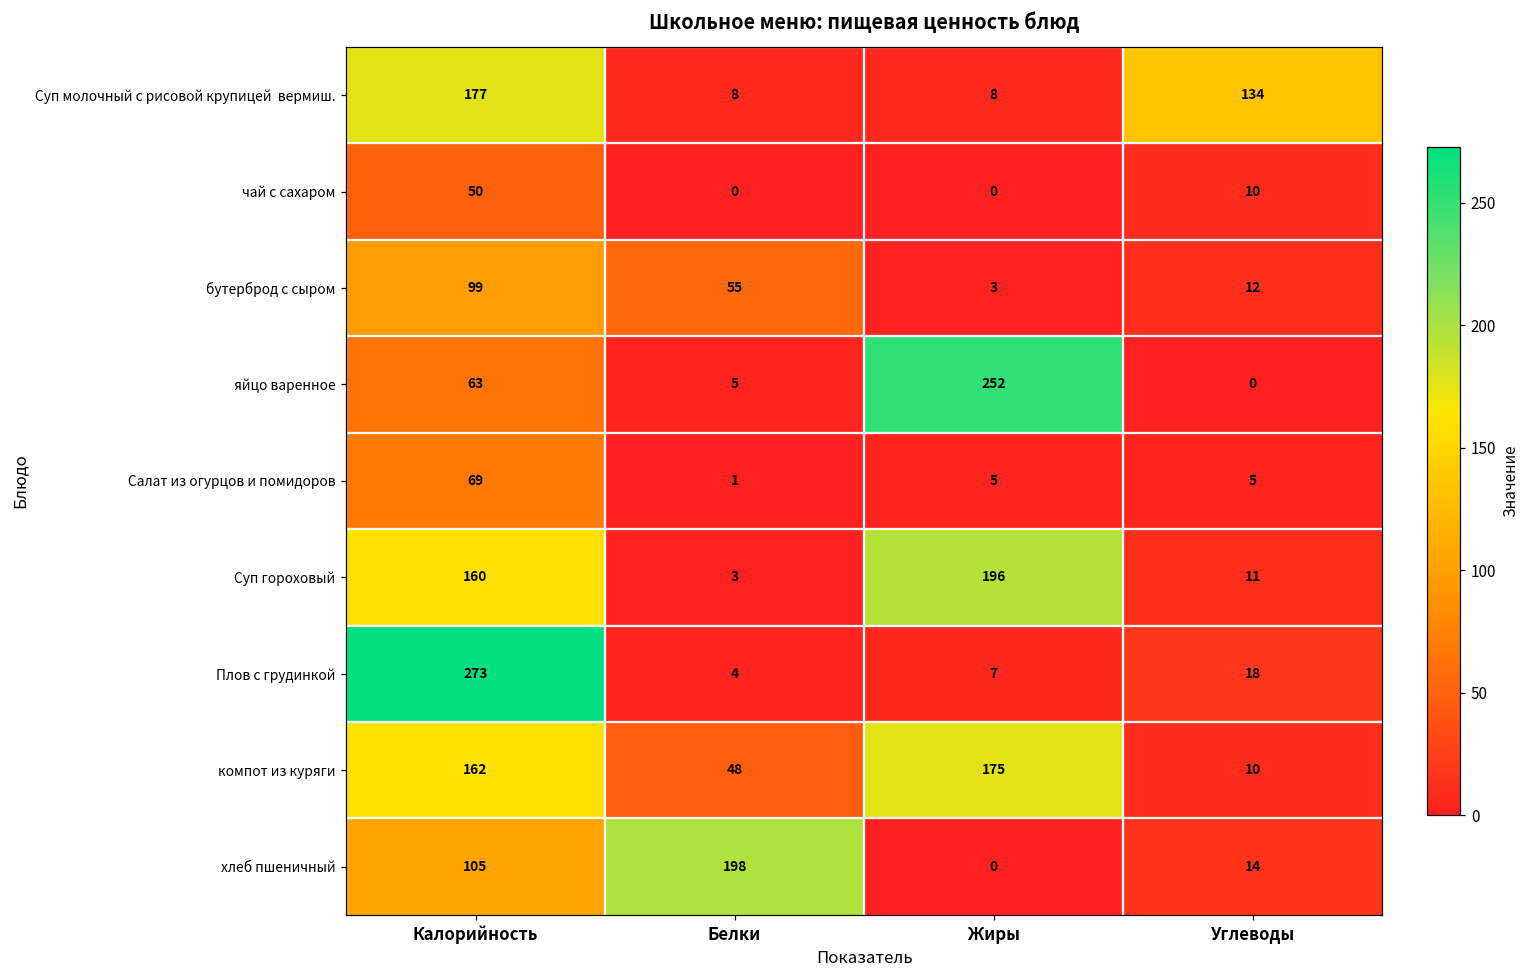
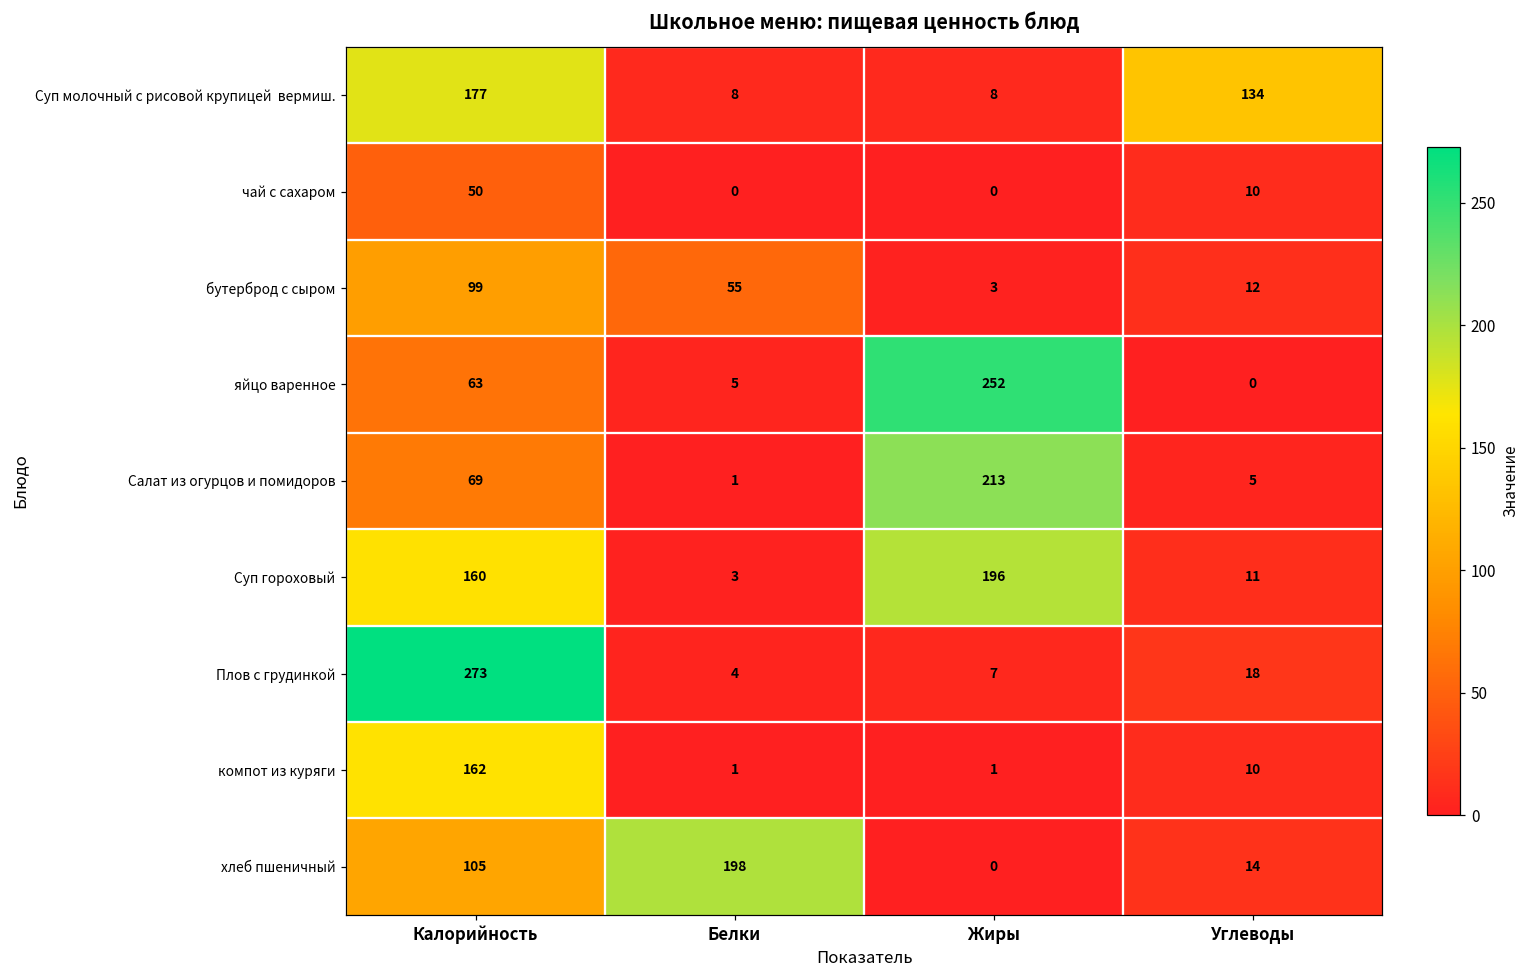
  {
    "Суп молочный с рисовой крупицей вермиш.": {
      "Калорийность": 177,
      "Белки": 8,
      "Жиры": 8,
      "Углеводы": 134
    },
    "чай с сахаром": {
      "Калорийность": 50,
      "Белки": 0,
      "Жиры": 0,
      "Углеводы": 10
    },
    "бутерброд с сыром": {
      "Калорийность": 99,
      "Белки": 55,
      "Жиры": 3,
      "Углеводы": 12
    },
    "яйцо варенное": {
      "Калорийность": 63,
      "Белки": 5,
      "Жиры": 252,
      "Углеводы": 0
    },
    "Салат из огурцов и помидоров": {
      "Калорийность": 69,
      "Белки": 1,
-     "Жиры": 5,
+     "Жиры": 213,
      "Углеводы": 5
    },
    "Суп гороховый": {
      "Калорийность": 160,
      "Белки": 3,
      "Жиры": 196,
      "Углеводы": 11
    },
    "Плов с грудинкой": {
      "Калорийность": 273,
      "Белки": 4,
      "Жиры": 7,
      "Углеводы": 18
    },
    "компот из куряги": {
      "Калорийность": 162,
-     "Белки": 48,
-     "Жиры": 175,
+     "Белки": 1,
+     "Жиры": 1,
      "Углеводы": 10
    },
    "хлеб пшеничный": {
      "Калорийность": 105,
      "Белки": 198,
      "Жиры": 0,
      "Углеводы": 14
    }
  }
